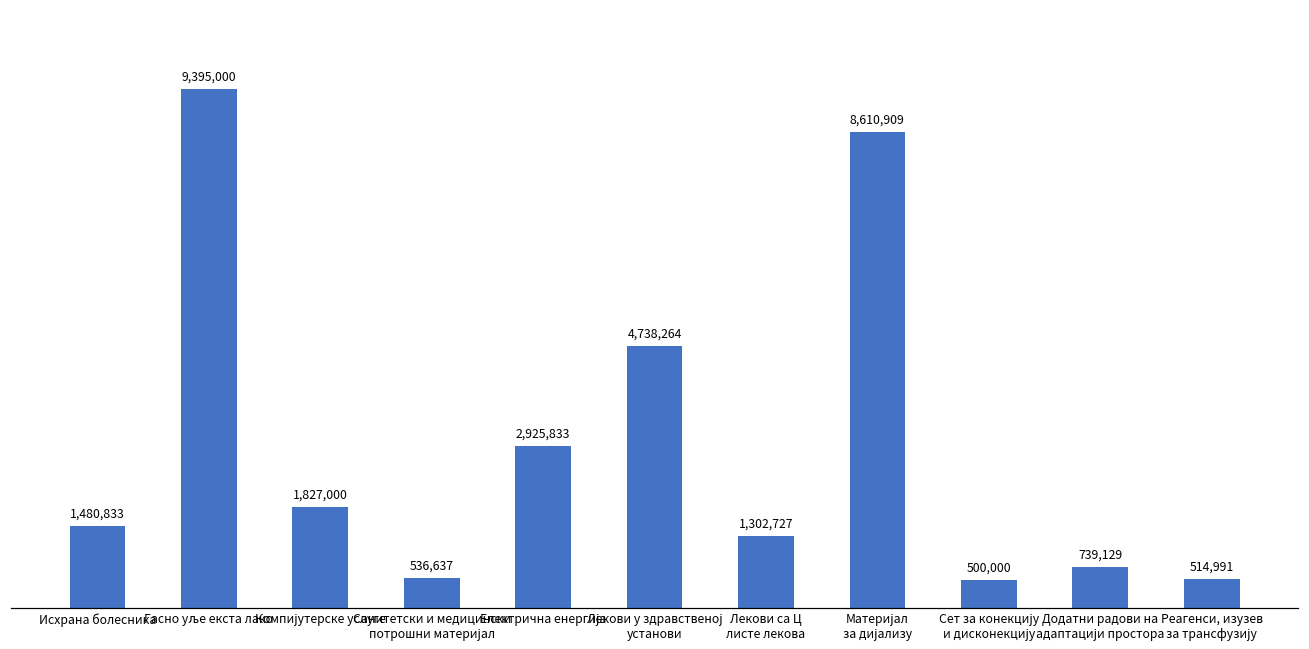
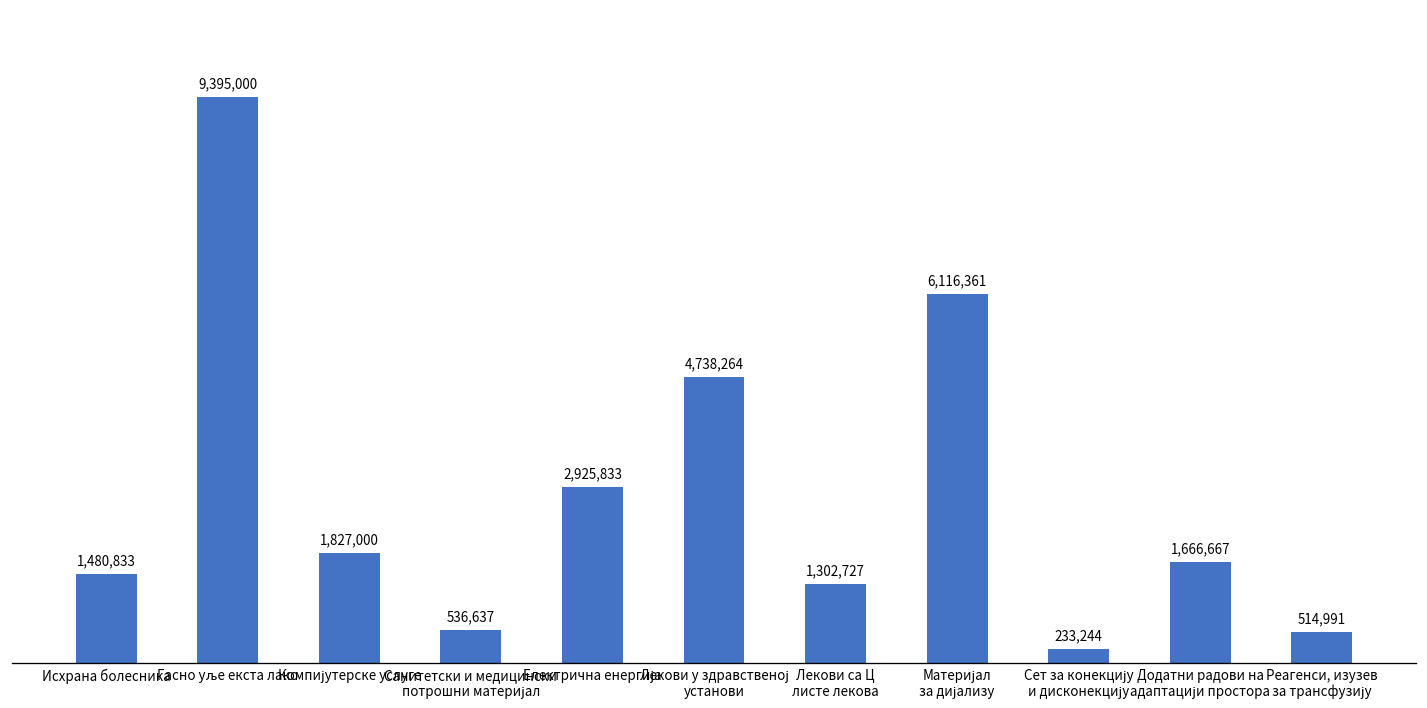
  {
    "Исхрана болесника": "1,480,833",
    "Гасно уље екста лако": "9,395,000",
    "Санитетски и медицински потрошни материјал": "536,637",
    "Лекови у здравственој установи": "4,738,264",
    "Лекови са Ц листе лекова": "1,302,727",
-   "Материјал за дијализу": "8,610,909",
-   "Сет за конекцију и дисконекцију": "500,000",
-   "Додатни радови на адаптацији простора": "739,129",
+   "Материјал за дијализу": "6,116,361",
+   "Сет за конекцију и дисконекцију": "233,244",
+   "Додатни радови на адаптацији простора": "1,666,667",
    "Реагенси, изузев за трансфузију": "514,991"
  }
